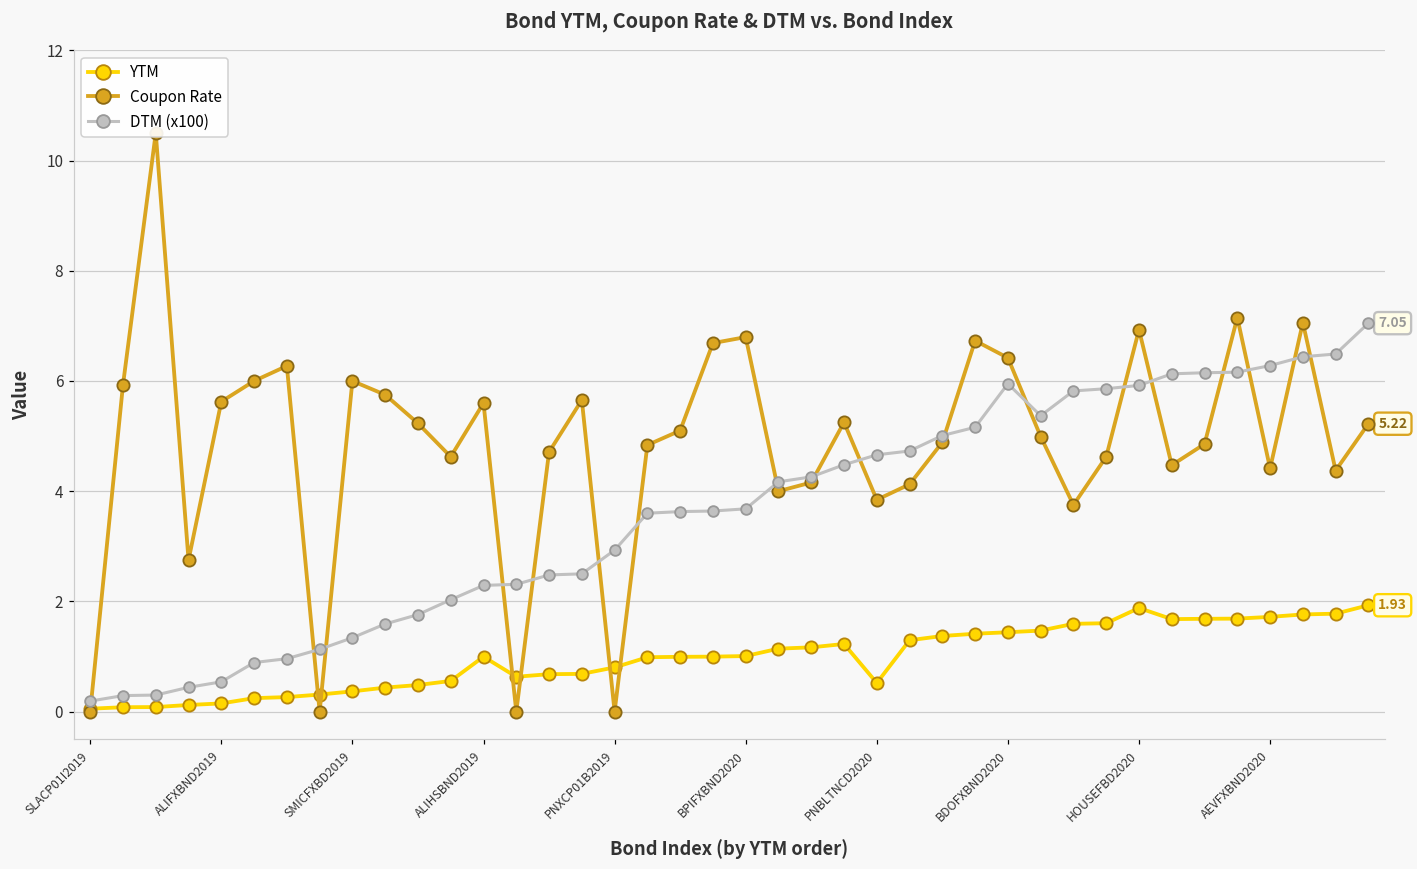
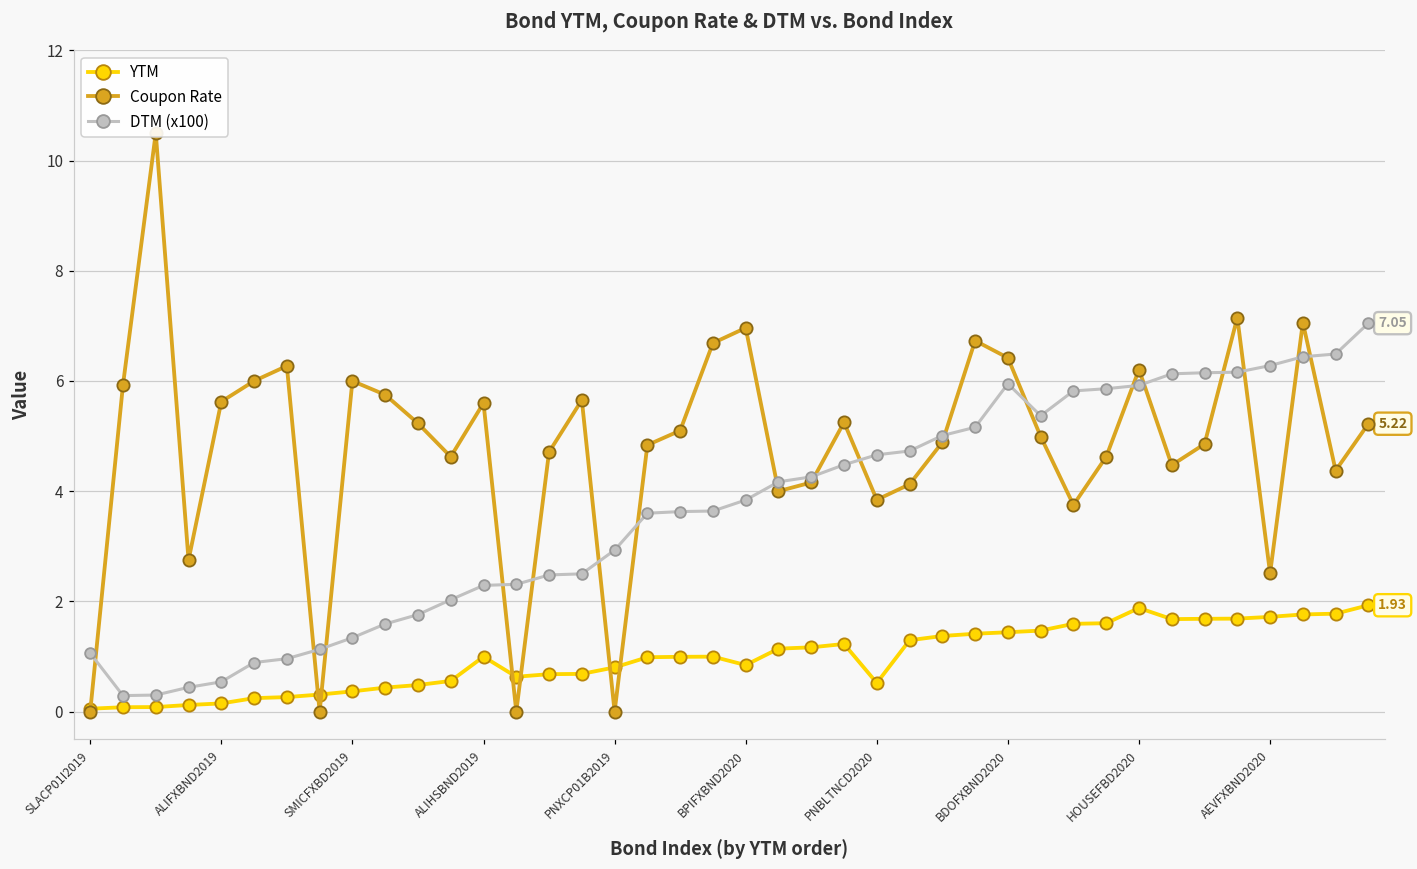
  {
    "YTM": {
      "SLACP01I2019": 0.1,
      "ALIFXBND2019": 0.1,
      "SMICFXBD2019": 0.4,
      "ALIHSBND2019": 1.0,
      "PNXCP01B2019": 0.8,
-     "BPIFXBND2020": 1.0,
+     "BPIFXBND2020": 0.8,
      "PNBLTNCD2020": 0.5,
      "BDOFXBND2020": 1.4,
      "HOUSEFBD2020": 1.9,
      "AEVFXBND2020": 1.7
    },
    "Coupon Rate": {
      "SLACP01I2019": 0.0,
      "ALIFXBND2019": 5.6,
      "SMICFXBD2019": 6.0,
      "ALIHSBND2019": 5.6,
      "PNXCP01B2019": 0.0,
-     "BPIFXBND2020": 6.8,
+     "BPIFXBND2020": 7.0,
      "PNBLTNCD2020": 3.8,
      "BDOFXBND2020": 6.4,
-     "HOUSEFBD2020": 6.9,
-     "AEVFXBND2020": 4.4
+     "HOUSEFBD2020": 6.2,
+     "AEVFXBND2020": 2.5
    },
    "DTM (x100)": {
-     "SLACP01I2019": 0.2,
+     "SLACP01I2019": 1.1,
      "ALIFXBND2019": 0.5,
      "SMICFXBD2019": 1.3,
      "ALIHSBND2019": 2.3,
      "PNXCP01B2019": 2.9,
-     "BPIFXBND2020": 3.7,
+     "BPIFXBND2020": 3.8,
      "PNBLTNCD2020": 4.7,
      "BDOFXBND2020": 6.0,
      "HOUSEFBD2020": 5.9,
      "AEVFXBND2020": 6.3
    }
  }
